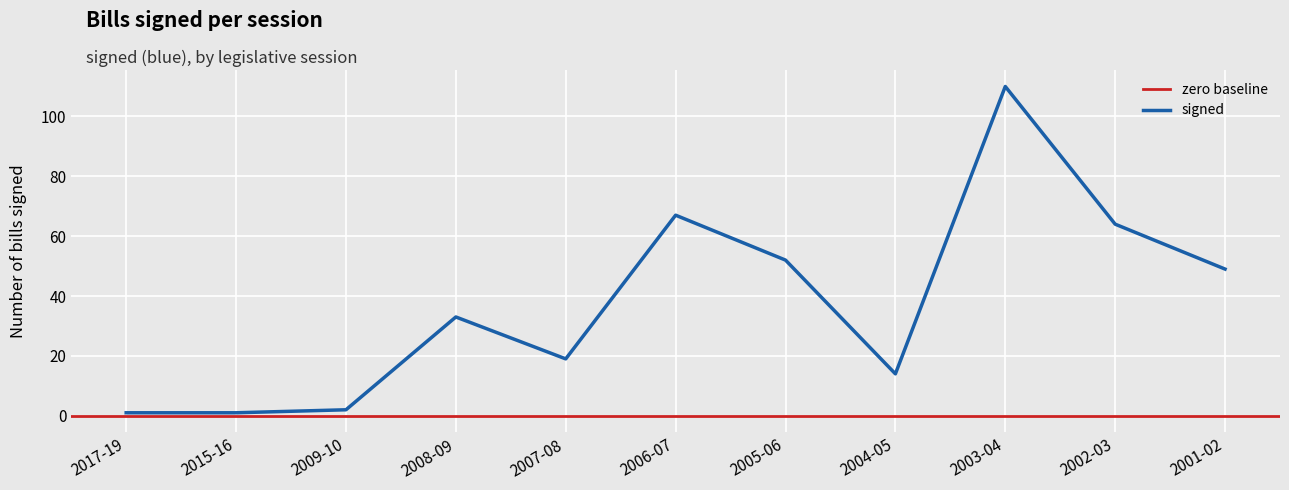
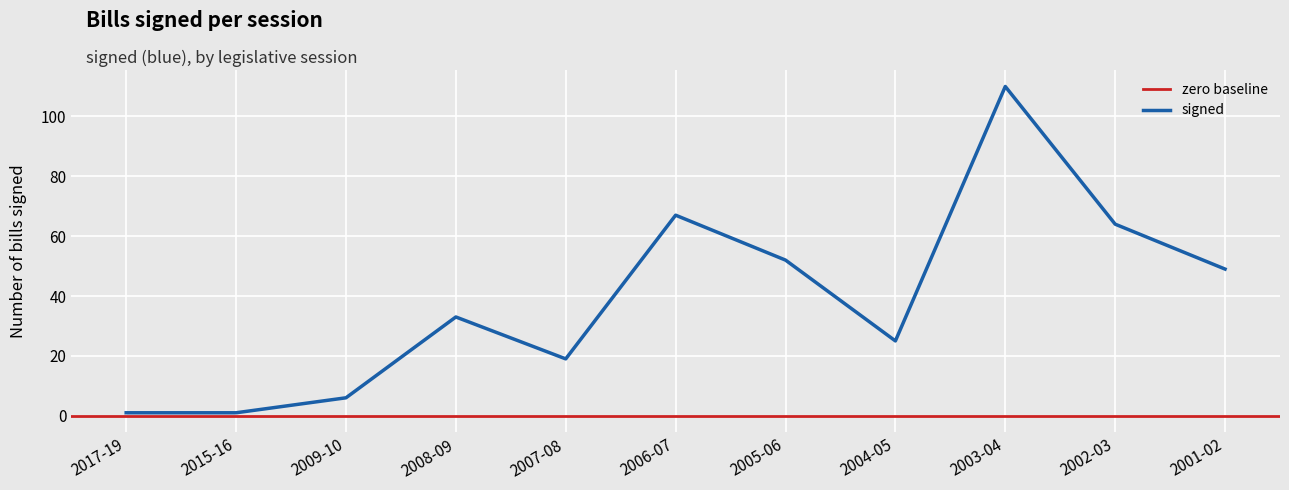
  {
    "2017-19": 1,
    "2015-16": 1,
-   "2009-10": 2,
+   "2009-10": 6,
    "2008-09": 33,
    "2007-08": 19,
    "2006-07": 67,
    "2005-06": 52,
-   "2004-05": 14,
+   "2004-05": 25,
    "2003-04": 110,
    "2002-03": 64,
    "2001-02": 49
  }
